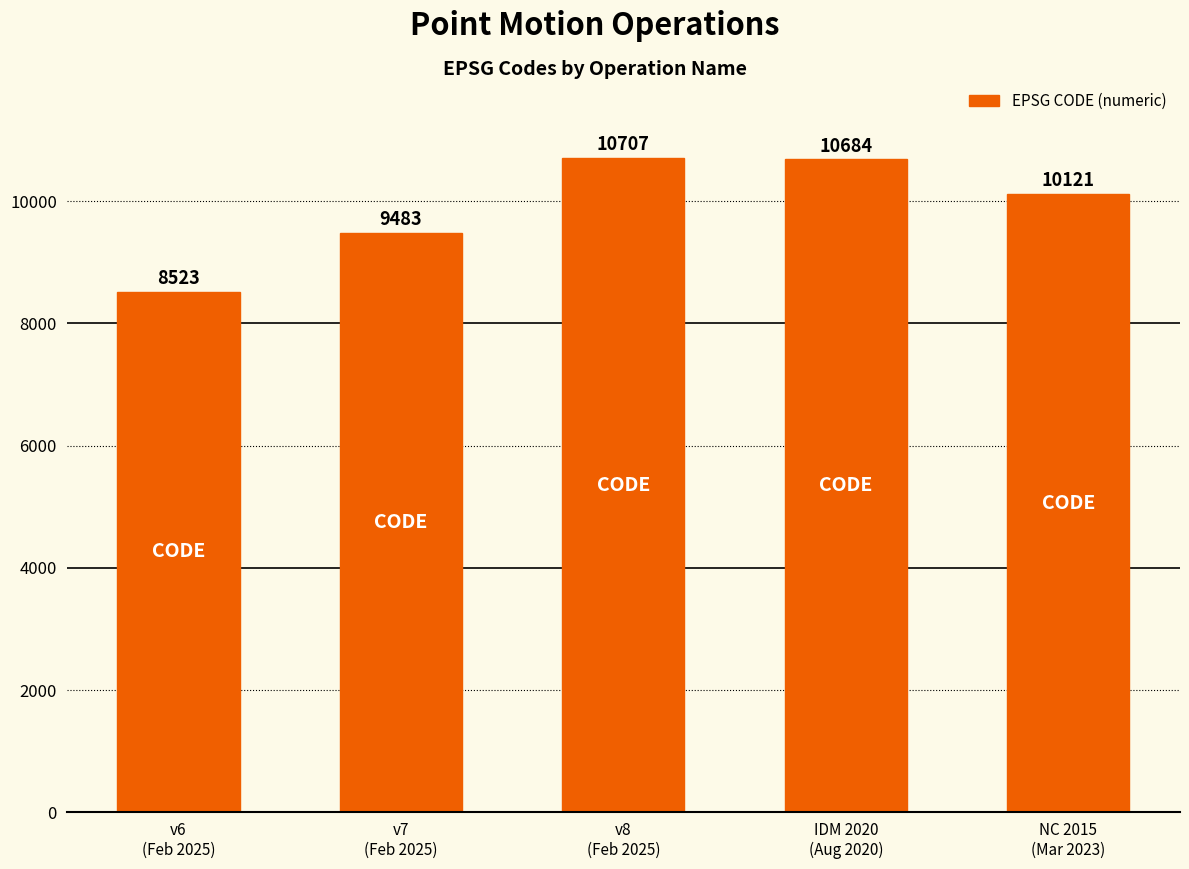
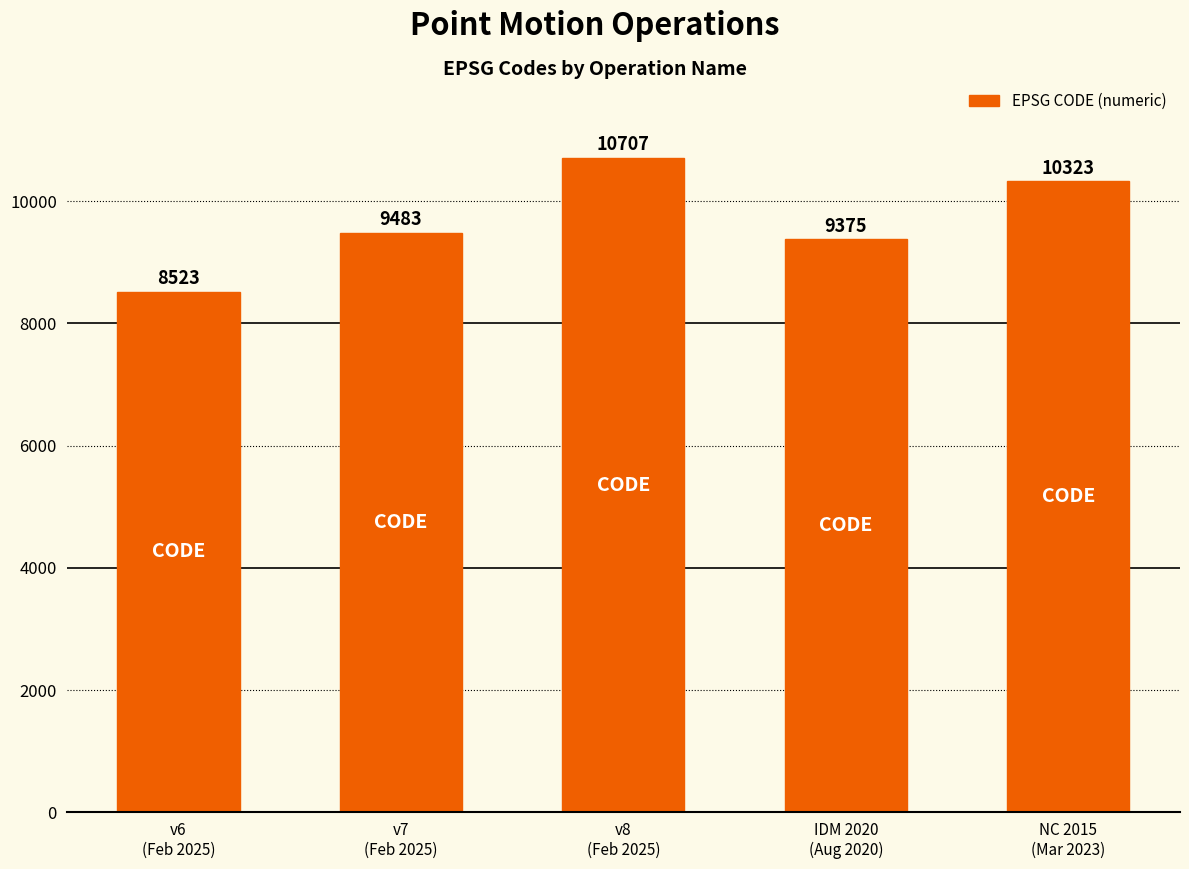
  {
    "v6 (Feb 2025)": 8523,
    "v7 (Feb 2025)": 9483,
    "v8 (Feb 2025)": 10707,
-   "IDM 2020 (Aug 2020)": 10684,
-   "NC 2015 (Mar 2023)": 10121
+   "IDM 2020 (Aug 2020)": 9375,
+   "NC 2015 (Mar 2023)": 10323
  }
